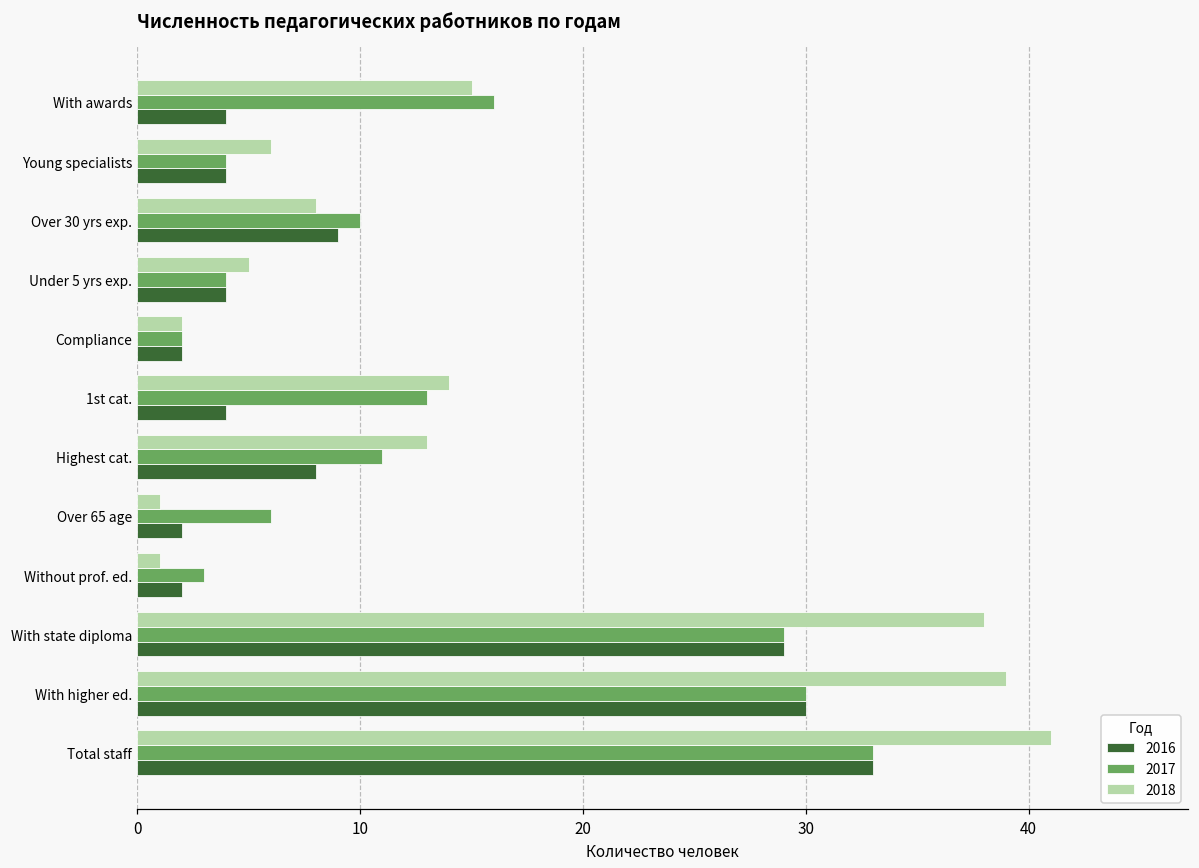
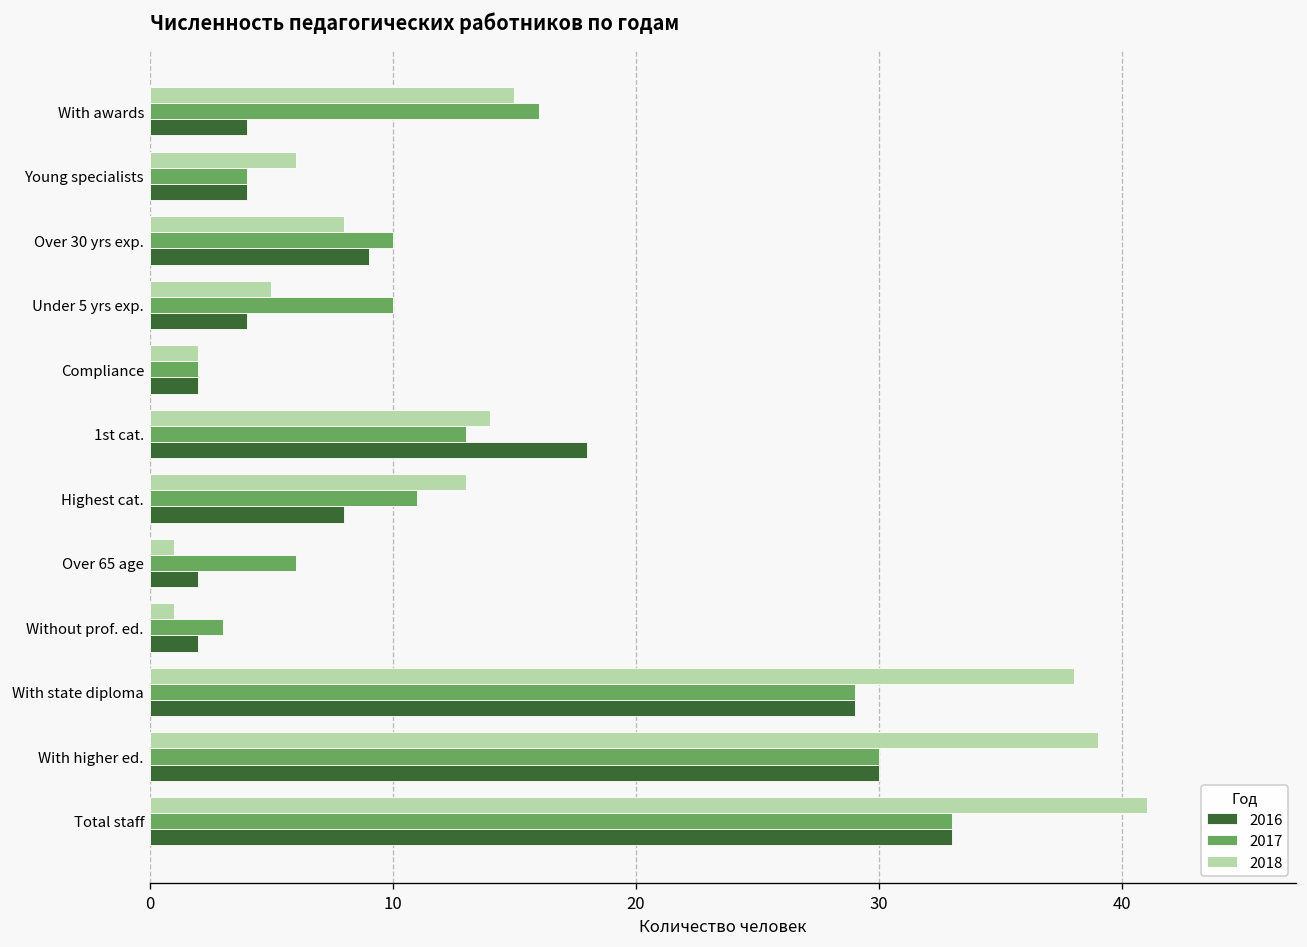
  {
    "2016": {
      "With awards": 4,
      "Young specialists": 4,
      "Over 30 yrs exp.": 9,
      "Under 5 yrs exp.": 4,
      "Compliance": 2,
-     "1st cat.": 4,
+     "1st cat.": 18,
      "Highest cat.": 8,
      "Over 65 age": 2,
      "Without prof. ed.": 2,
      "With state diploma": 29,
      "With higher ed.": 30,
      "Total staff": 33
    },
    "2017": {
      "With awards": 16,
      "Young specialists": 4,
      "Over 30 yrs exp.": 10,
-     "Under 5 yrs exp.": 4,
+     "Under 5 yrs exp.": 10,
      "Compliance": 2,
      "1st cat.": 13,
      "Highest cat.": 11,
      "Over 65 age": 6,
      "Without prof. ed.": 3,
      "With state diploma": 29,
      "With higher ed.": 30,
      "Total staff": 33
    },
    "2018": {
      "With awards": 15,
      "Young specialists": 6,
      "Over 30 yrs exp.": 8,
      "Under 5 yrs exp.": 5,
      "Compliance": 2,
      "1st cat.": 14,
      "Highest cat.": 13,
      "Over 65 age": 1,
      "Without prof. ed.": 1,
      "With state diploma": 38,
      "With higher ed.": 39,
      "Total staff": 41
    }
  }
